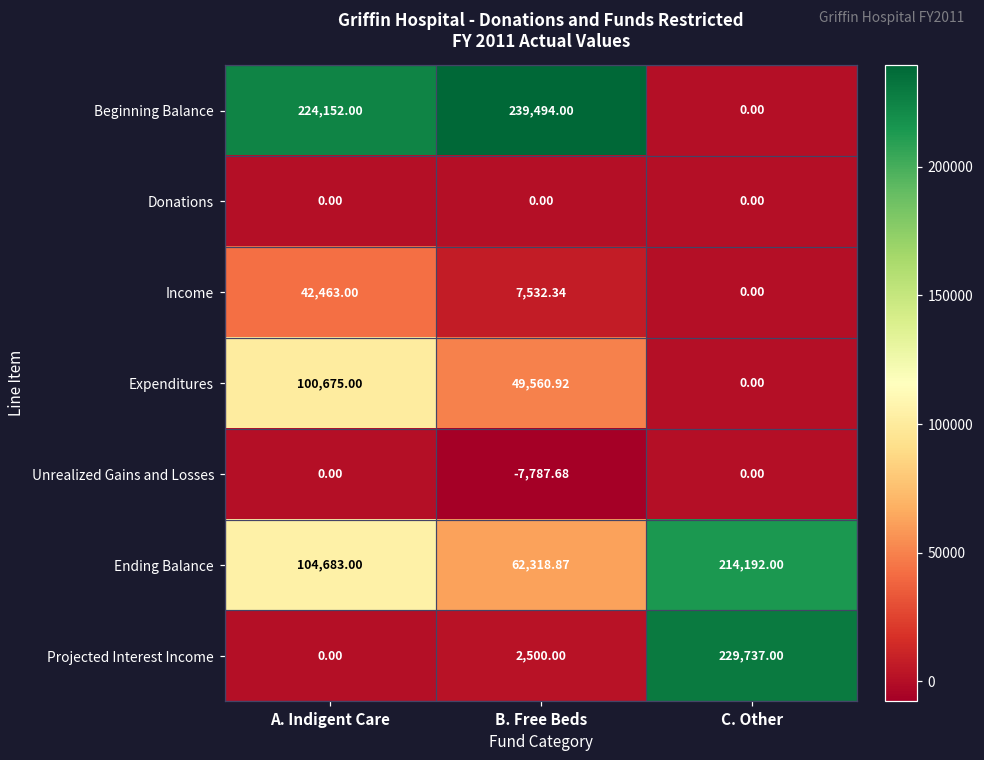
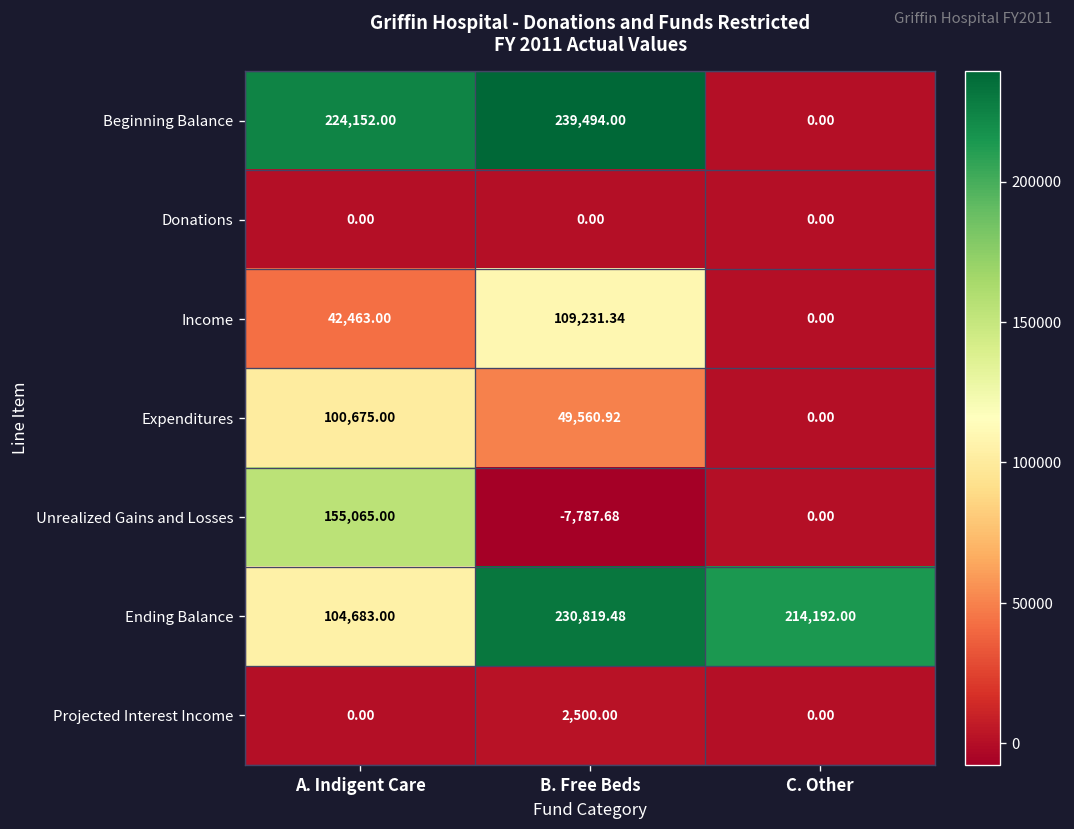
  {
    "Beginning Balance": {
      "A. Indigent Care": "224,152.00",
      "B. Free Beds": "239,494.00",
      "C. Other": "0.00"
    },
    "Donations": {
      "A. Indigent Care": "0.00",
      "B. Free Beds": "0.00",
      "C. Other": "0.00"
    },
    "Income": {
      "A. Indigent Care": "42,463.00",
-     "B. Free Beds": "7,532.34",
+     "B. Free Beds": "109,231.34",
      "C. Other": "0.00"
    },
    "Expenditures": {
      "A. Indigent Care": "100,675.00",
      "B. Free Beds": "49,560.92",
      "C. Other": "0.00"
    },
    "Unrealized Gains and Losses": {
-     "A. Indigent Care": "0.00",
+     "A. Indigent Care": "155,065.00",
      "B. Free Beds": "-7,787.68",
      "C. Other": "0.00"
    },
    "Ending Balance": {
      "A. Indigent Care": "104,683.00",
-     "B. Free Beds": "62,318.87",
+     "B. Free Beds": "230,819.48",
      "C. Other": "214,192.00"
    },
    "Projected Interest Income": {
      "A. Indigent Care": "0.00",
      "B. Free Beds": "2,500.00",
-     "C. Other": "229,737.00"
+     "C. Other": "0.00"
    }
  }
